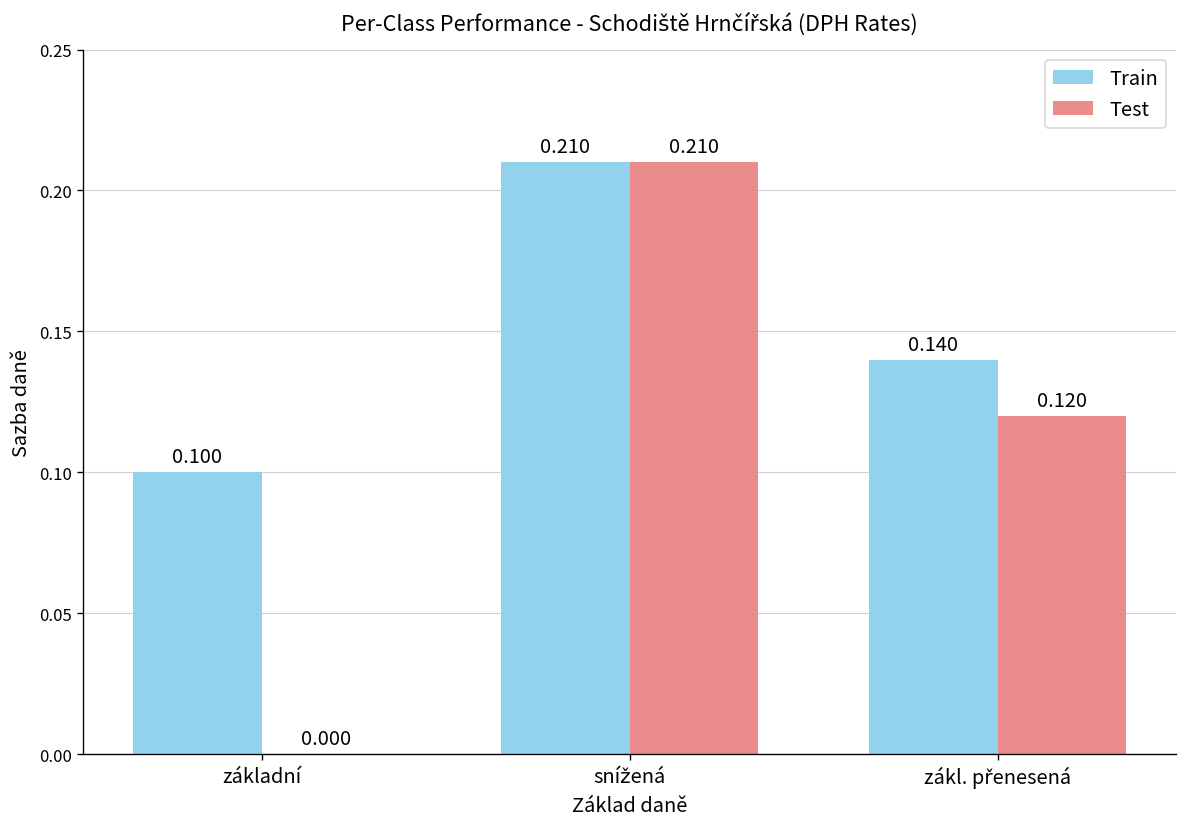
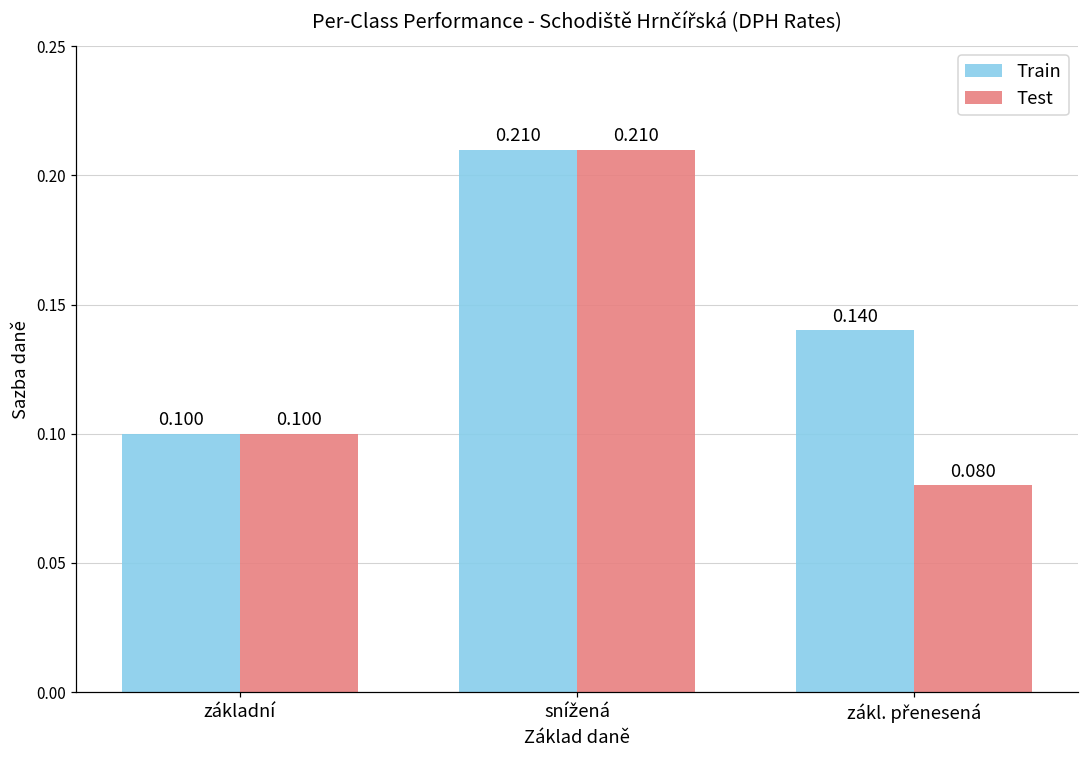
  {
    "Train": {
      "základní": 0.100,
      "snížená": 0.210,
      "zákl. přenesená": 0.140
    },
    "Test": {
-     "základní": 0.000,
+     "základní": 0.100,
      "snížená": 0.210,
-     "zákl. přenesená": 0.120
+     "zákl. přenesená": 0.080
    }
  }
